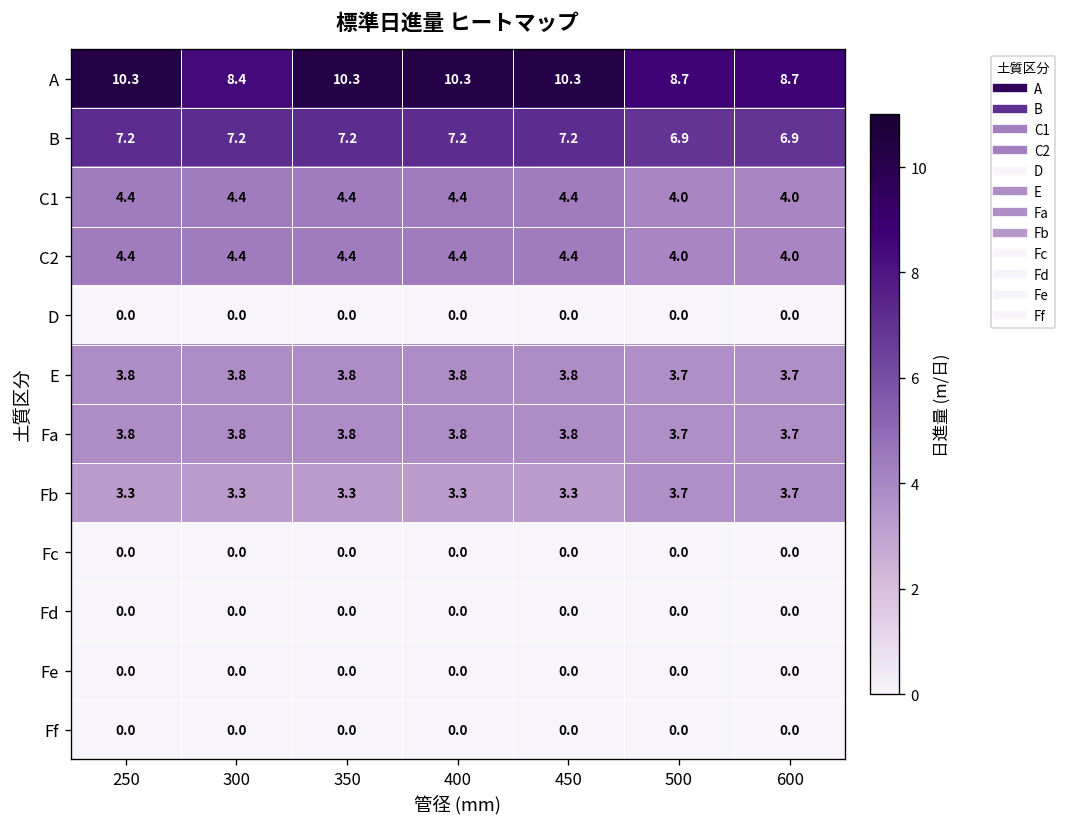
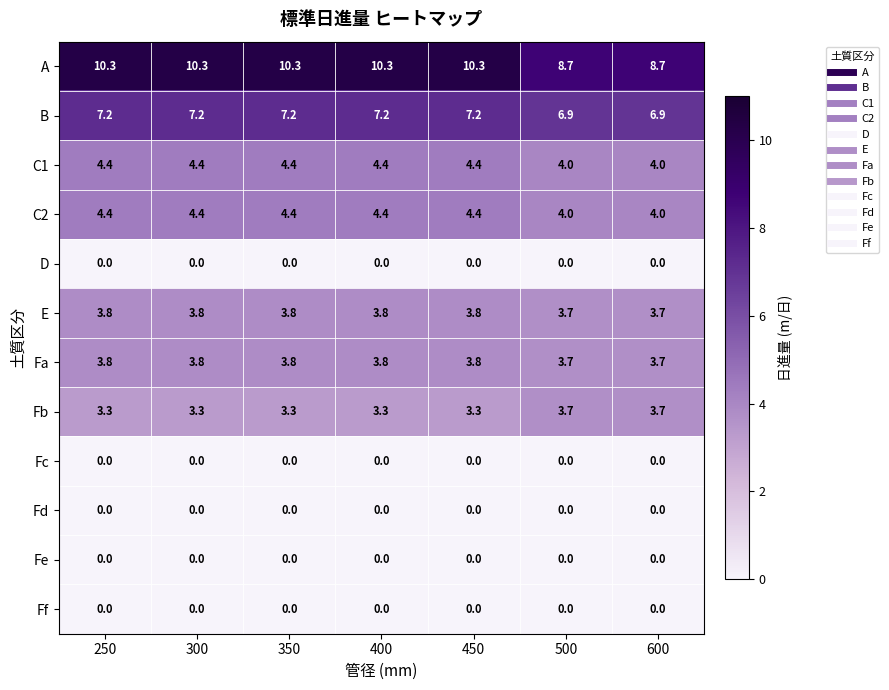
  {
    "A": {
      "250": 10.3,
-     "300": 8.4,
+     "300": 10.3,
      "350": 10.3,
      "400": 10.3,
      "450": 10.3,
      "500": 8.7,
      "600": 8.7
    },
    "B": {
      "250": 7.2,
      "300": 7.2,
      "350": 7.2,
      "400": 7.2,
      "450": 7.2,
      "500": 6.9,
      "600": 6.9
    },
    "C1": {
      "250": 4.4,
      "300": 4.4,
      "350": 4.4,
      "400": 4.4,
      "450": 4.4,
      "500": 4.0,
      "600": 4.0
    },
    "C2": {
      "250": 4.4,
      "300": 4.4,
      "350": 4.4,
      "400": 4.4,
      "450": 4.4,
      "500": 4.0,
      "600": 4.0
    },
    "D": {
      "250": 0.0,
      "300": 0.0,
      "350": 0.0,
      "400": 0.0,
      "450": 0.0,
      "500": 0.0,
      "600": 0.0
    },
    "E": {
      "250": 3.8,
      "300": 3.8,
      "350": 3.8,
      "400": 3.8,
      "450": 3.8,
      "500": 3.7,
      "600": 3.7
    },
    "Fa": {
      "250": 3.8,
      "300": 3.8,
      "350": 3.8,
      "400": 3.8,
      "450": 3.8,
      "500": 3.7,
      "600": 3.7
    },
    "Fb": {
      "250": 3.3,
      "300": 3.3,
      "350": 3.3,
      "400": 3.3,
      "450": 3.3,
      "500": 3.7,
      "600": 3.7
    },
    "Fc": {
      "250": 0.0,
      "300": 0.0,
      "350": 0.0,
      "400": 0.0,
      "450": 0.0,
      "500": 0.0,
      "600": 0.0
    },
    "Fd": {
      "250": 0.0,
      "300": 0.0,
      "350": 0.0,
      "400": 0.0,
      "450": 0.0,
      "500": 0.0,
      "600": 0.0
    },
    "Fe": {
      "250": 0.0,
      "300": 0.0,
      "350": 0.0,
      "400": 0.0,
      "450": 0.0,
      "500": 0.0,
      "600": 0.0
    },
    "Ff": {
      "250": 0.0,
      "300": 0.0,
      "350": 0.0,
      "400": 0.0,
      "450": 0.0,
      "500": 0.0,
      "600": 0.0
    }
  }
